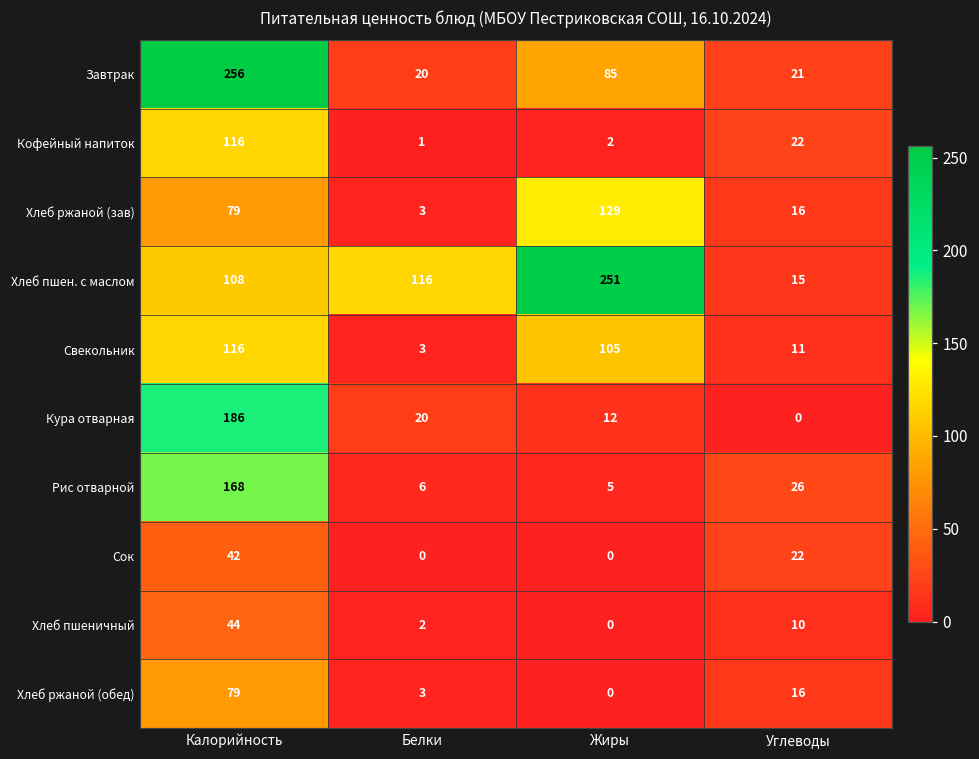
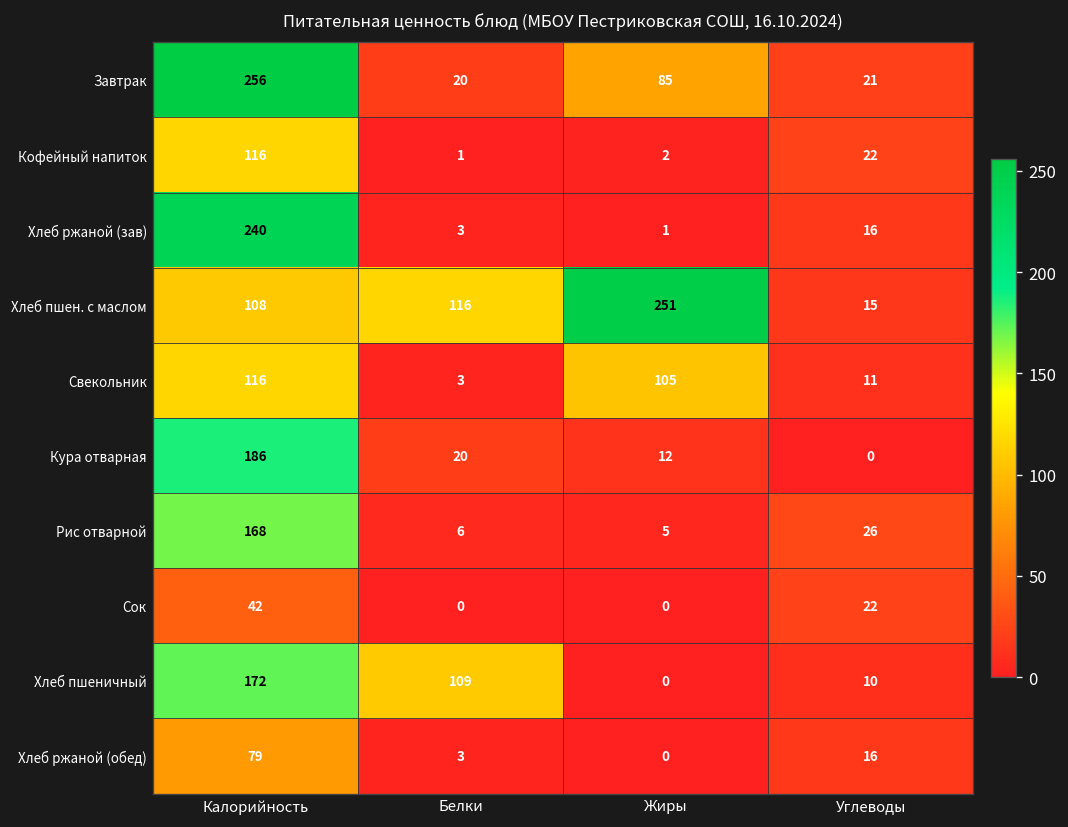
  {
    "Завтрак": {
      "Калорийность": 256,
      "Белки": 20,
      "Жиры": 85,
      "Углеводы": 21
    },
    "Кофейный напиток": {
      "Калорийность": 116,
      "Белки": 1,
      "Жиры": 2,
      "Углеводы": 22
    },
    "Хлеб ржаной (зав)": {
-     "Калорийность": 79,
+     "Калорийность": 240,
      "Белки": 3,
-     "Жиры": 129,
+     "Жиры": 1,
      "Углеводы": 16
    },
    "Хлеб пшен. с маслом": {
      "Калорийность": 108,
      "Белки": 116,
      "Жиры": 251,
      "Углеводы": 15
    },
    "Свекольник": {
      "Калорийность": 116,
      "Белки": 3,
      "Жиры": 105,
      "Углеводы": 11
    },
    "Кура отварная": {
      "Калорийность": 186,
      "Белки": 20,
      "Жиры": 12,
      "Углеводы": 0
    },
    "Рис отварной": {
      "Калорийность": 168,
      "Белки": 6,
      "Жиры": 5,
      "Углеводы": 26
    },
    "Сок": {
      "Калорийность": 42,
      "Белки": 0,
      "Жиры": 0,
      "Углеводы": 22
    },
    "Хлеб пшеничный": {
-     "Калорийность": 44,
-     "Белки": 2,
+     "Калорийность": 172,
+     "Белки": 109,
      "Жиры": 0,
      "Углеводы": 10
    },
    "Хлеб ржаной (обед)": {
      "Калорийность": 79,
      "Белки": 3,
      "Жиры": 0,
      "Углеводы": 16
    }
  }
